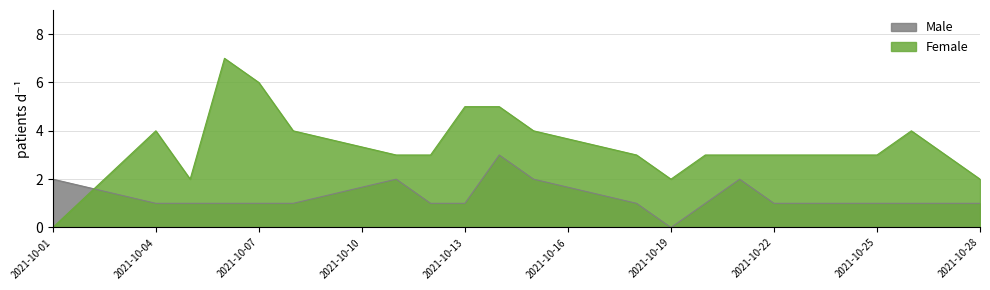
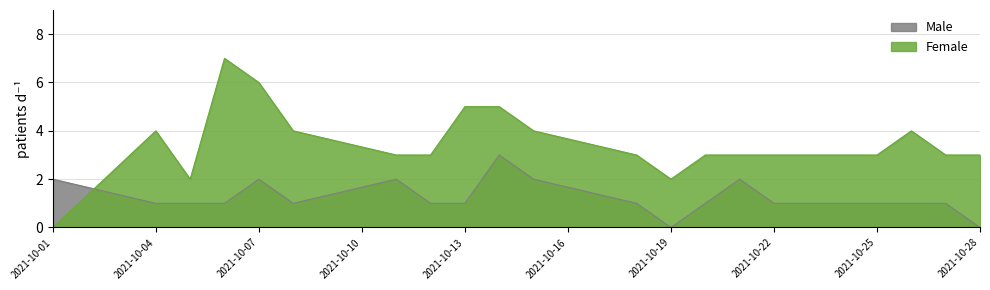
  {
    "Male": {
      "2021-10-01": 2,
      "2021-10-04": 1,
-     "2021-10-07": 1,
+     "2021-10-07": 2,
      "2021-10-13": 1,
      "2021-10-19": 0,
      "2021-10-22": 1,
      "2021-10-25": 1,
-     "2021-10-28": 1
+     "2021-10-28": 0
    },
    "Female": {
      "2021-10-01": 0,
      "2021-10-04": 4,
      "2021-10-07": 6,
      "2021-10-13": 5,
      "2021-10-19": 2,
      "2021-10-22": 3,
      "2021-10-25": 3,
-     "2021-10-28": 2
+     "2021-10-28": 3
    }
  }
